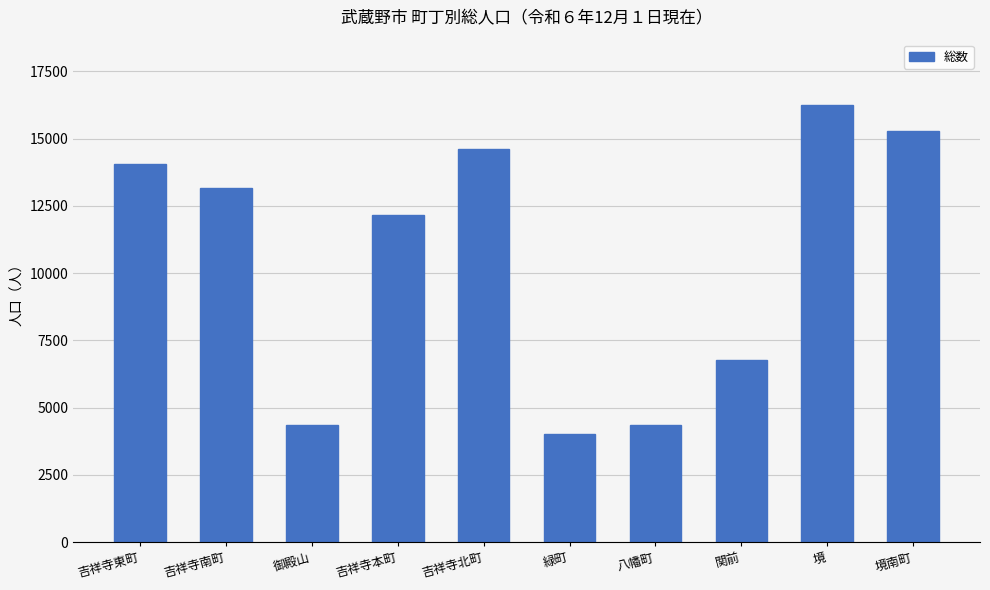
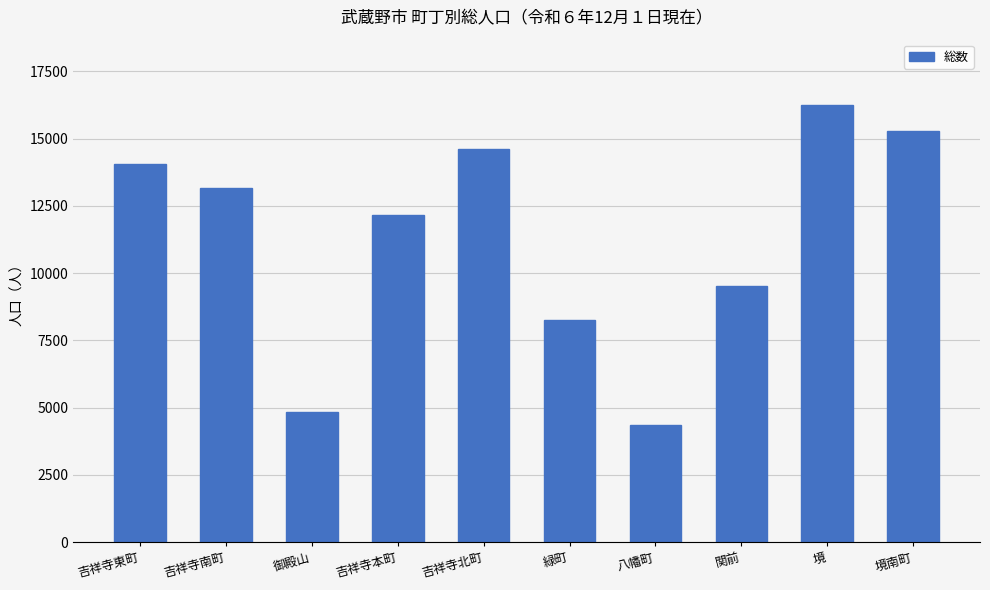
  {
    "吉祥寺東町": 14100,
    "吉祥寺南町": 13200,
-   "御殿山": 4400,
+   "御殿山": 4900,
    "吉祥寺本町": 12200,
    "吉祥寺北町": 14600,
-   "緑町": 4000,
+   "緑町": 8300,
    "八幡町": 4400,
-   "関前": 6800,
+   "関前": 9500,
    "境": 16200,
    "境南町": 15300
  }
